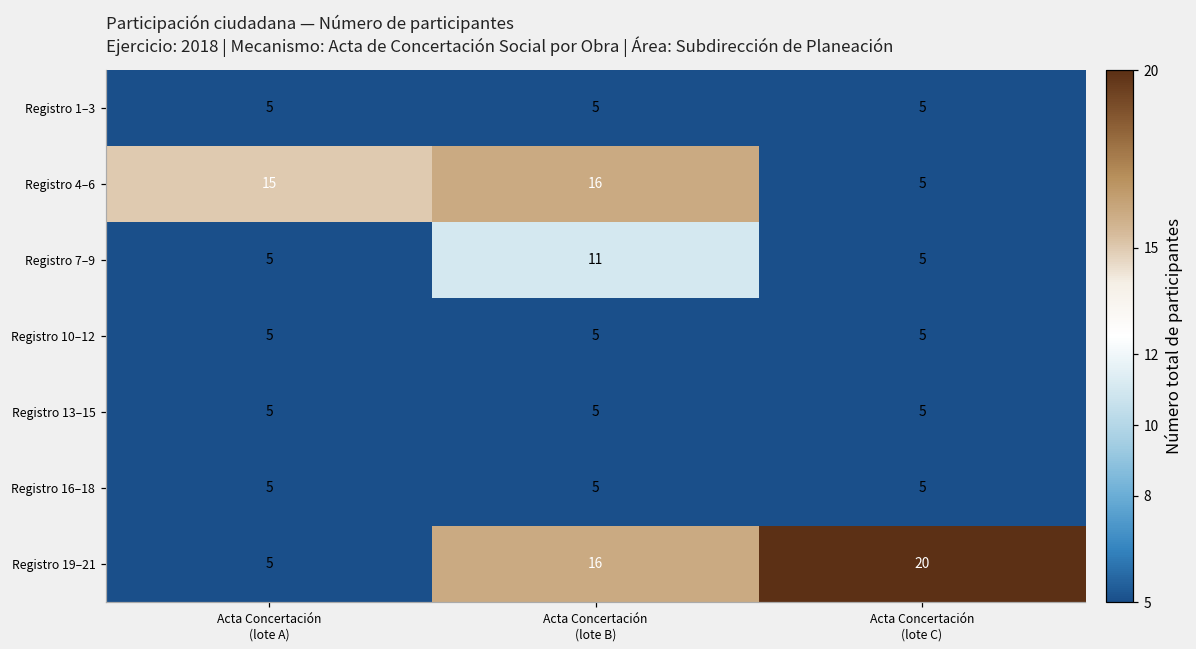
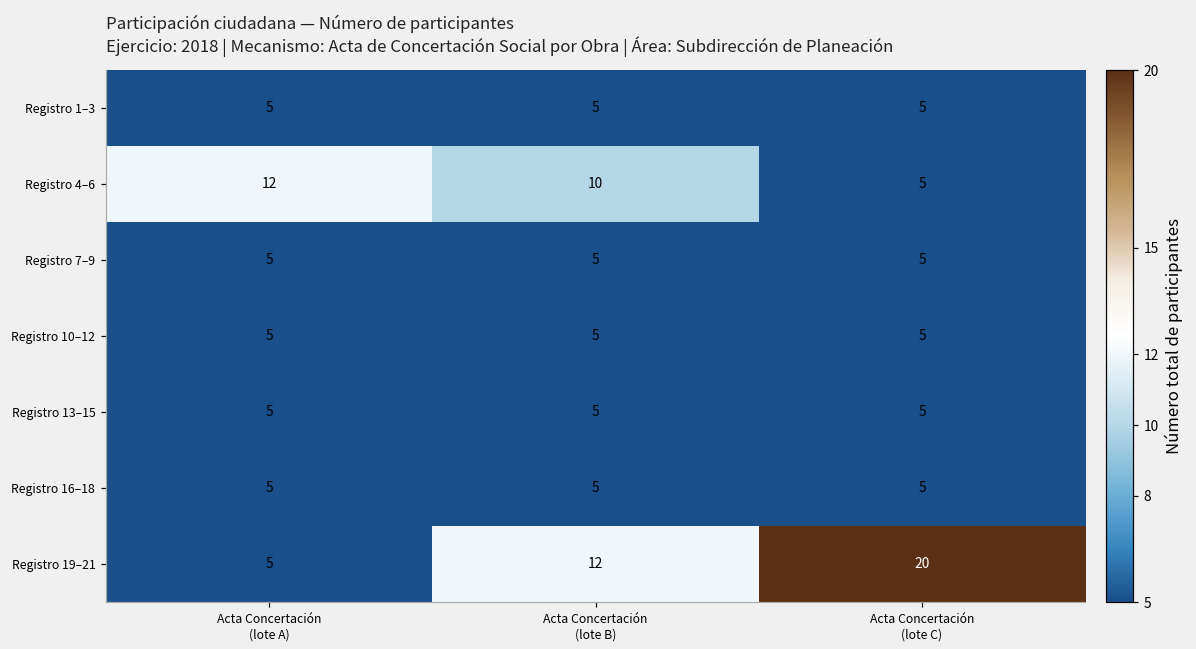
  {
    "Registro 1–3": {
      "Acta Concertación (lote A)": 5,
      "Acta Concertación (lote B)": 5,
      "Acta Concertación (lote C)": 5
    },
    "Registro 4–6": {
-     "Acta Concertación (lote A)": 15,
-     "Acta Concertación (lote B)": 16,
+     "Acta Concertación (lote A)": 12,
+     "Acta Concertación (lote B)": 10,
      "Acta Concertación (lote C)": 5
    },
    "Registro 7–9": {
      "Acta Concertación (lote A)": 5,
-     "Acta Concertación (lote B)": 11,
+     "Acta Concertación (lote B)": 5,
      "Acta Concertación (lote C)": 5
    },
    "Registro 10–12": {
      "Acta Concertación (lote A)": 5,
      "Acta Concertación (lote B)": 5,
      "Acta Concertación (lote C)": 5
    },
    "Registro 13–15": {
      "Acta Concertación (lote A)": 5,
      "Acta Concertación (lote B)": 5,
      "Acta Concertación (lote C)": 5
    },
    "Registro 16–18": {
      "Acta Concertación (lote A)": 5,
      "Acta Concertación (lote B)": 5,
      "Acta Concertación (lote C)": 5
    },
    "Registro 19–21": {
      "Acta Concertación (lote A)": 5,
-     "Acta Concertación (lote B)": 16,
+     "Acta Concertación (lote B)": 12,
      "Acta Concertación (lote C)": 20
    }
  }
